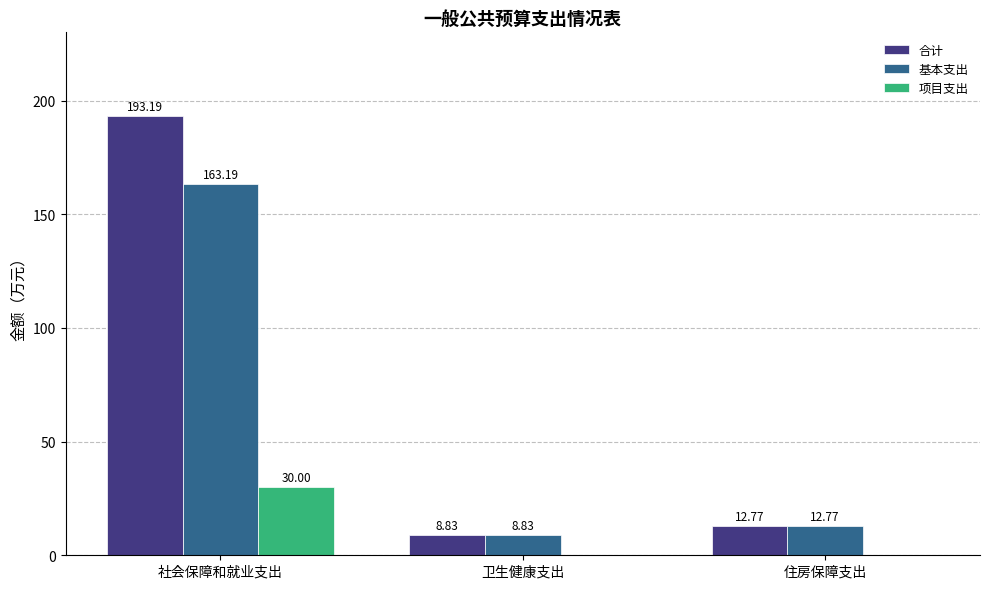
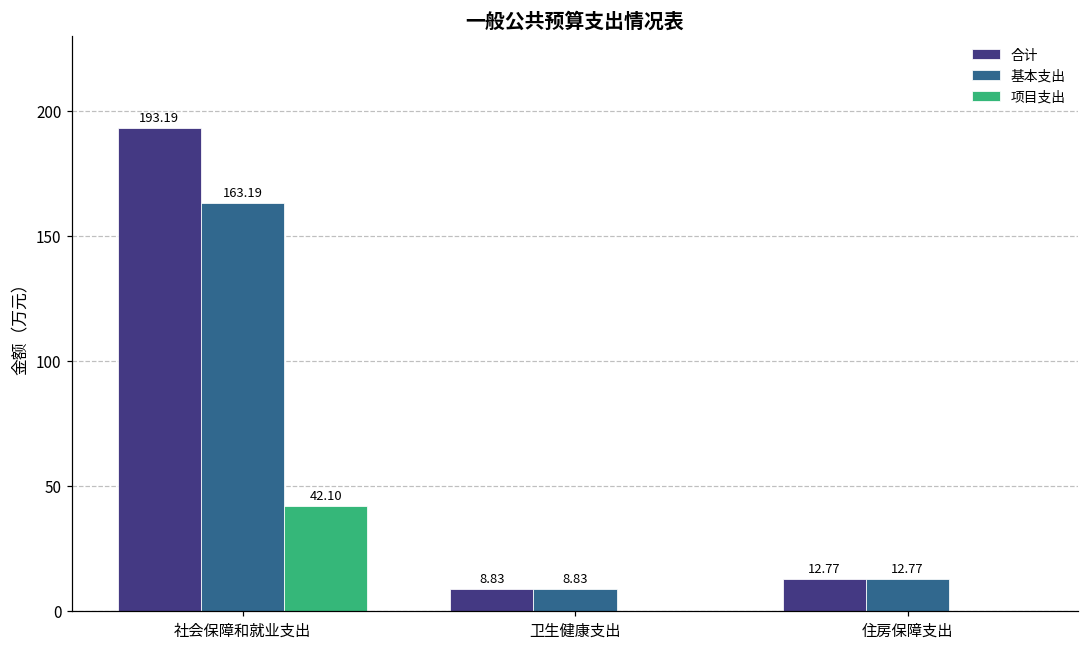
  {
    "项目支出": {
-     "社会保障和就业支出": 30.00
+     "社会保障和就业支出": 42.10
    }
  }
